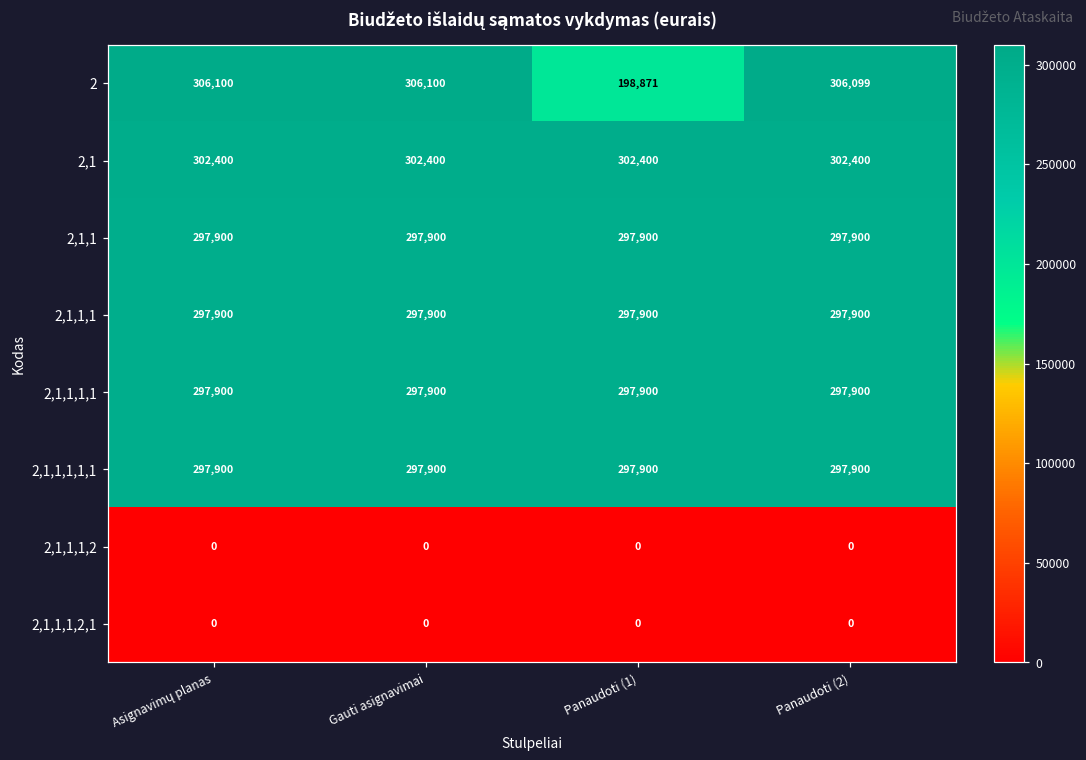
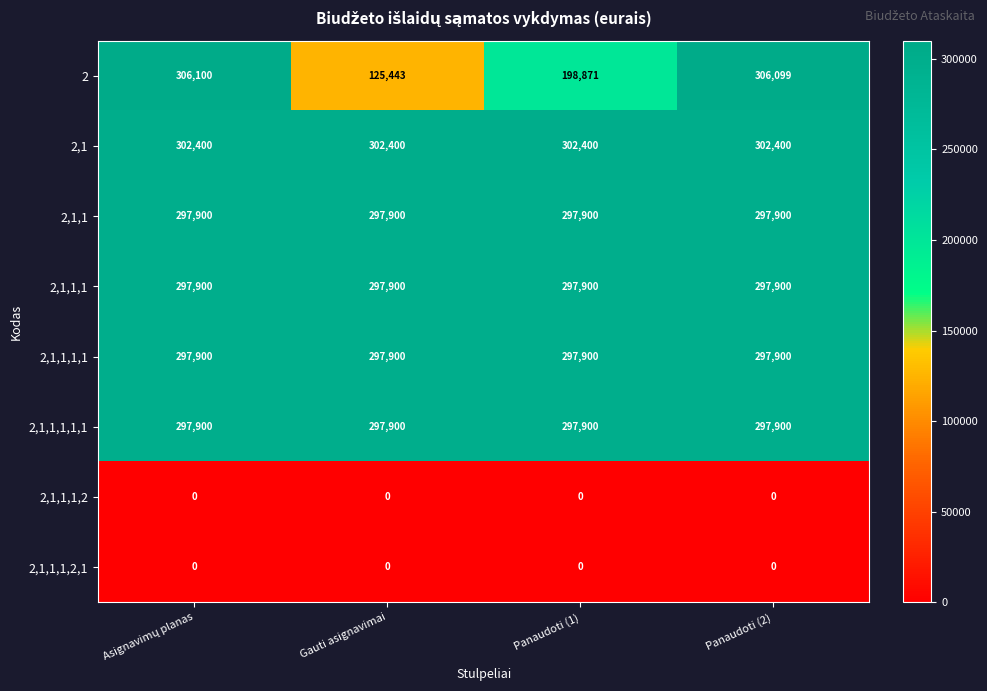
  {
    "2": {
      "Asignavimų planas": "306,100",
-     "Gauti asignavimai": "306,100",
+     "Gauti asignavimai": "125,443",
      "Panaudoti (1)": "198,871",
      "Panaudoti (2)": "306,099"
    },
    "2,1": {
      "Asignavimų planas": "302,400",
      "Gauti asignavimai": "302,400",
      "Panaudoti (1)": "302,400",
      "Panaudoti (2)": "302,400"
    },
    "2,1,1": {
      "Asignavimų planas": "297,900",
      "Gauti asignavimai": "297,900",
      "Panaudoti (1)": "297,900",
      "Panaudoti (2)": "297,900"
    },
    "2,1,1,1": {
      "Asignavimų planas": "297,900",
      "Gauti asignavimai": "297,900",
      "Panaudoti (1)": "297,900",
      "Panaudoti (2)": "297,900"
    },
    "2,1,1,1,1": {
      "Asignavimų planas": "297,900",
      "Gauti asignavimai": "297,900",
      "Panaudoti (1)": "297,900",
      "Panaudoti (2)": "297,900"
    },
    "2,1,1,1,1,1": {
      "Asignavimų planas": "297,900",
      "Gauti asignavimai": "297,900",
      "Panaudoti (1)": "297,900",
      "Panaudoti (2)": "297,900"
    },
    "2,1,1,1,2": {
      "Asignavimų planas": "0",
      "Gauti asignavimai": "0",
      "Panaudoti (1)": "0",
      "Panaudoti (2)": "0"
    },
    "2,1,1,1,2,1": {
      "Asignavimų planas": "0",
      "Gauti asignavimai": "0",
      "Panaudoti (1)": "0",
      "Panaudoti (2)": "0"
    }
  }
